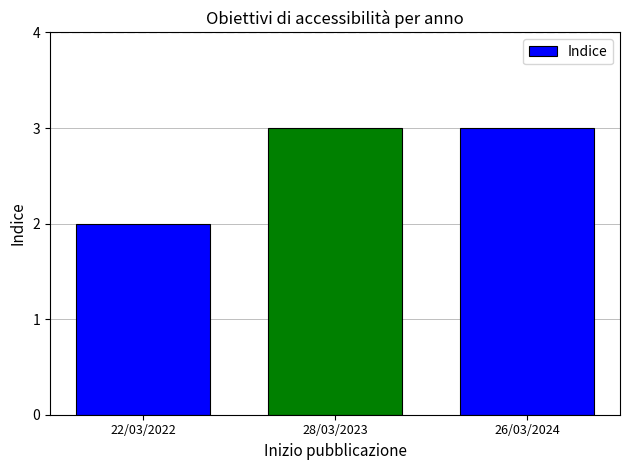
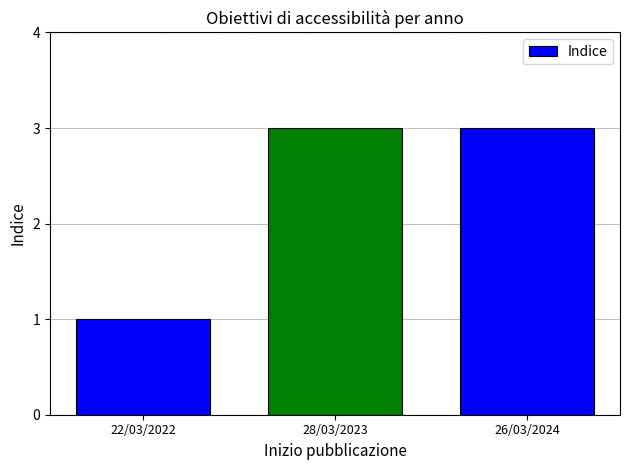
  {
-   "22/03/2022": 2,
+   "22/03/2022": 1,
    "28/03/2023": 3,
    "26/03/2024": 3
  }
